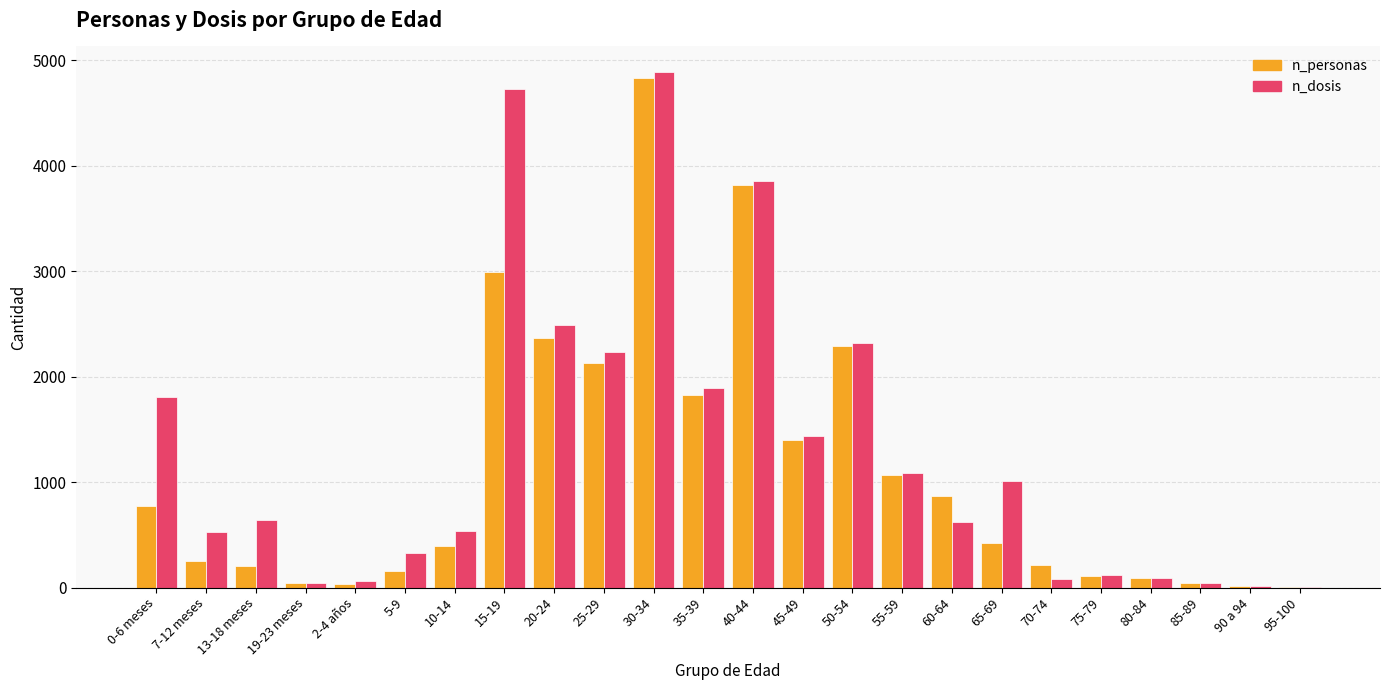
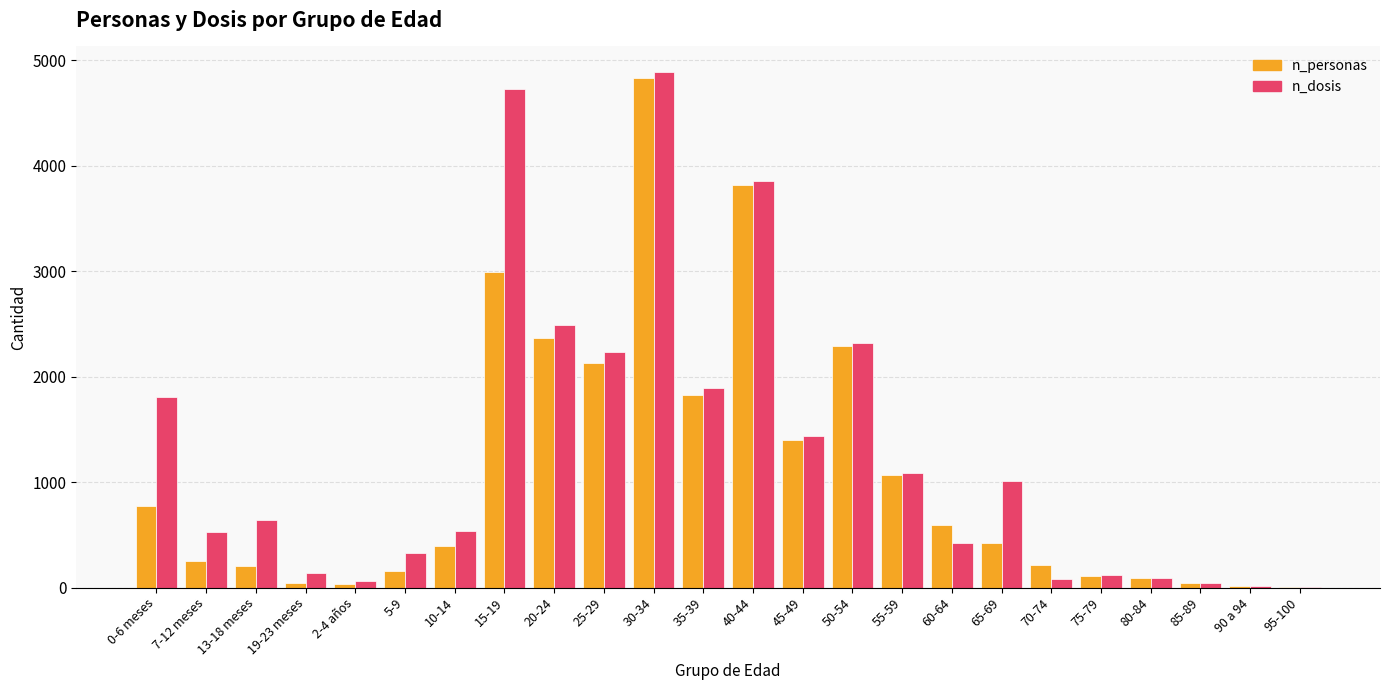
  {
    "n_personas": {
      "0-6 meses": 780,
      "7-12 meses": 250,
      "13-18 meses": 200,
      "19-23 meses": 50,
      "2-4 años": 30,
      "5-9": 160,
      "10-14": 390,
      "15-19": 2990,
      "20-24": 2370,
      "25-29": 2130,
      "30-34": 4830,
      "35-39": 1820,
      "40-44": 3820,
      "45-49": 1400,
      "50-54": 2290,
      "55-59": 1070,
-     "60-64": 870,
+     "60-64": 590,
      "65-69": 420,
      "70-74": 210,
      "75-79": 110,
      "80-84": 90,
      "85-89": 40
    },
    "n_dosis": {
      "0-6 meses": 1810,
      "7-12 meses": 520,
      "13-18 meses": 640,
-     "19-23 meses": 40,
+     "19-23 meses": 140,
      "2-4 años": 60,
      "5-9": 330,
      "10-14": 540,
      "15-19": 4730,
      "20-24": 2490,
      "25-29": 2230,
      "30-34": 4890,
      "35-39": 1900,
      "40-44": 3860,
      "45-49": 1440,
      "50-54": 2320,
      "55-59": 1090,
-     "60-64": 620,
+     "60-64": 420,
      "65-69": 1010,
      "70-74": 80,
      "75-79": 120,
      "80-84": 90,
      "85-89": 50
    }
  }
